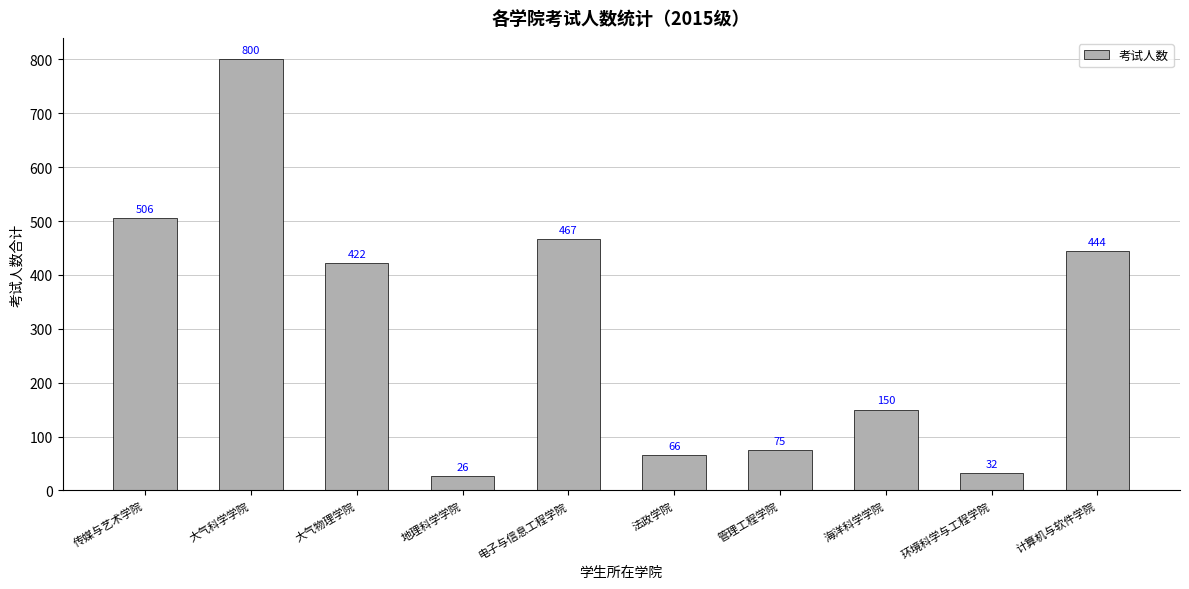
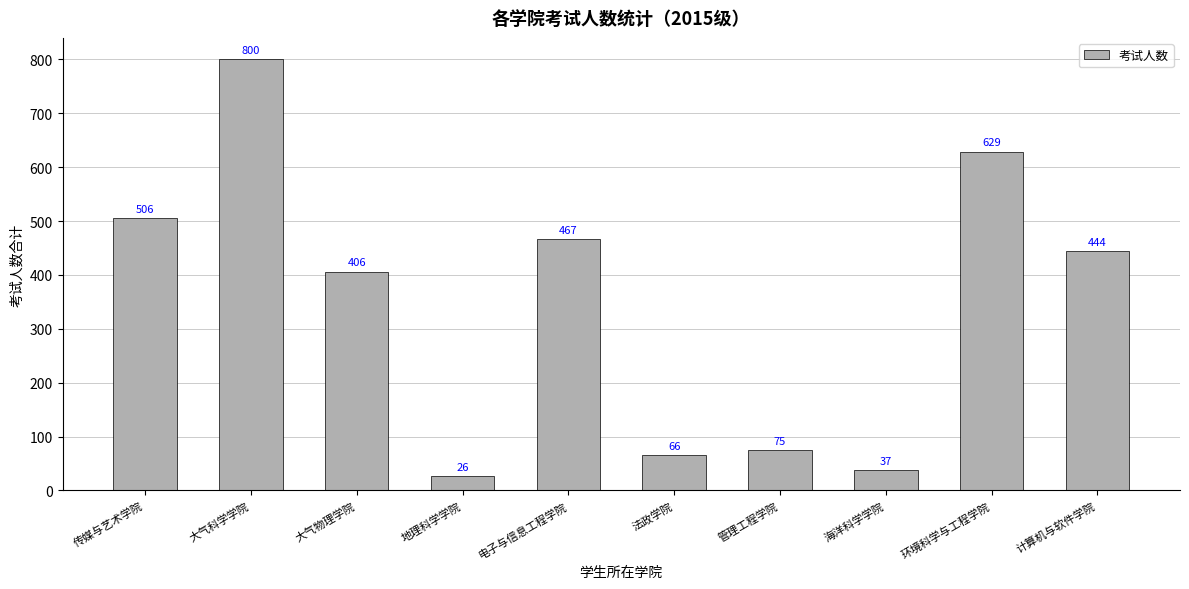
  {
    "传媒与艺术学院": 506,
    "大气科学学院": 800,
-   "大气物理学院": 422,
+   "大气物理学院": 406,
    "地理科学学院": 26,
    "电子与信息工程学院": 467,
    "法政学院": 66,
    "管理工程学院": 75,
-   "海洋科学学院": 150,
-   "环境科学与工程学院": 32,
+   "海洋科学学院": 37,
+   "环境科学与工程学院": 629,
    "计算机与软件学院": 444
  }
